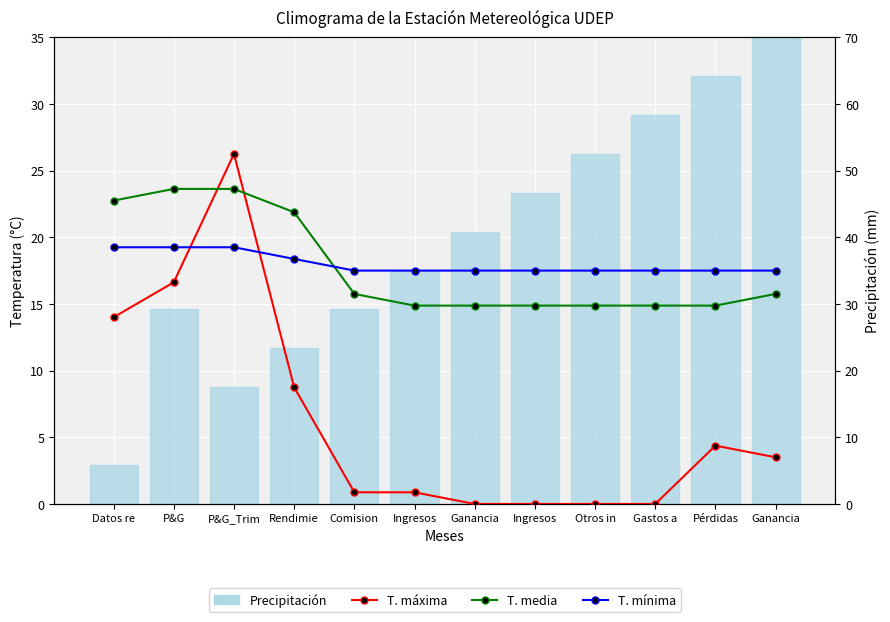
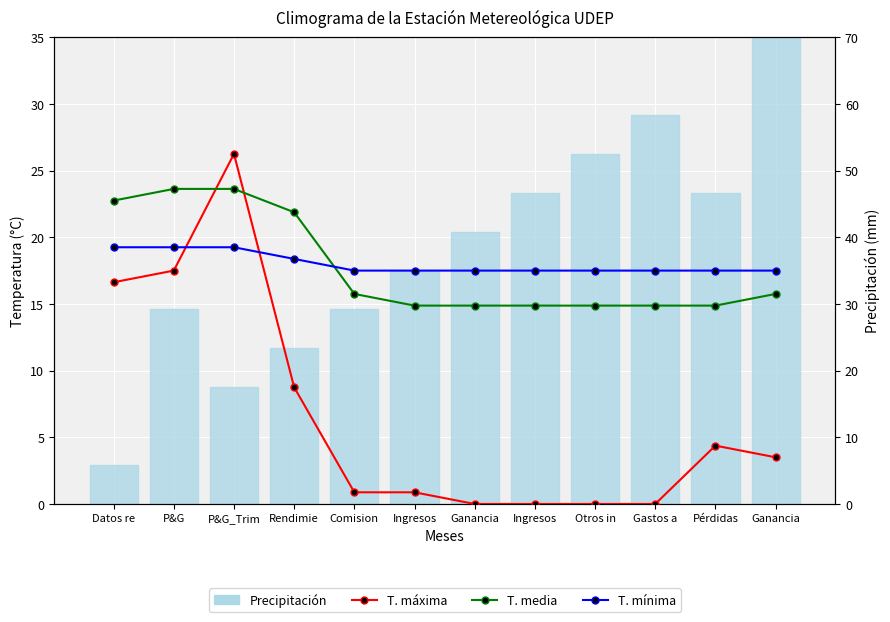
  {
    "Precipitación": {
      "Datos re": 2.9,
      "P&G": 14.6,
      "P&G_Trim": 8.8,
      "Rendimie": 11.7,
      "Comision": 14.6,
      "Otros in": 26.3,
      "Gastos a": 29.2,
-     "Pérdidas": 32.1
+     "Pérdidas": 23.3
    },
    "T. máxima": {
-     "Datos re": 28,
-     "P&G": 33,
+     "Datos re": 33,
+     "P&G": 35,
      "P&G_Trim": 53,
      "Rendimie": 18,
      "Comision": 2,
      "Otros in": 0,
      "Gastos a": 0,
      "Pérdidas": 9
    },
    "T. media": {
      "Datos re": 46,
      "P&G": 47,
      "P&G_Trim": 47,
      "Rendimie": 44,
      "Comision": 32,
      "Otros in": 30,
      "Gastos a": 30,
      "Pérdidas": 30
    },
    "T. mínima": {
      "Datos re": 39,
      "P&G": 39,
      "P&G_Trim": 39,
      "Rendimie": 37,
      "Comision": 35,
      "Otros in": 35,
      "Gastos a": 35,
      "Pérdidas": 35
    }
  }
